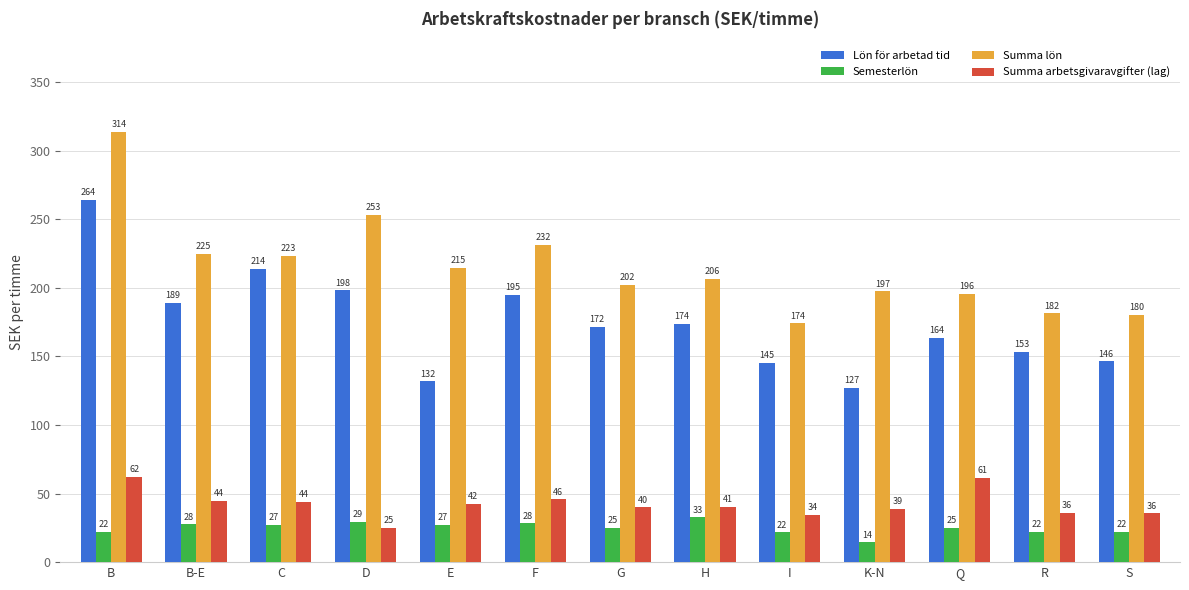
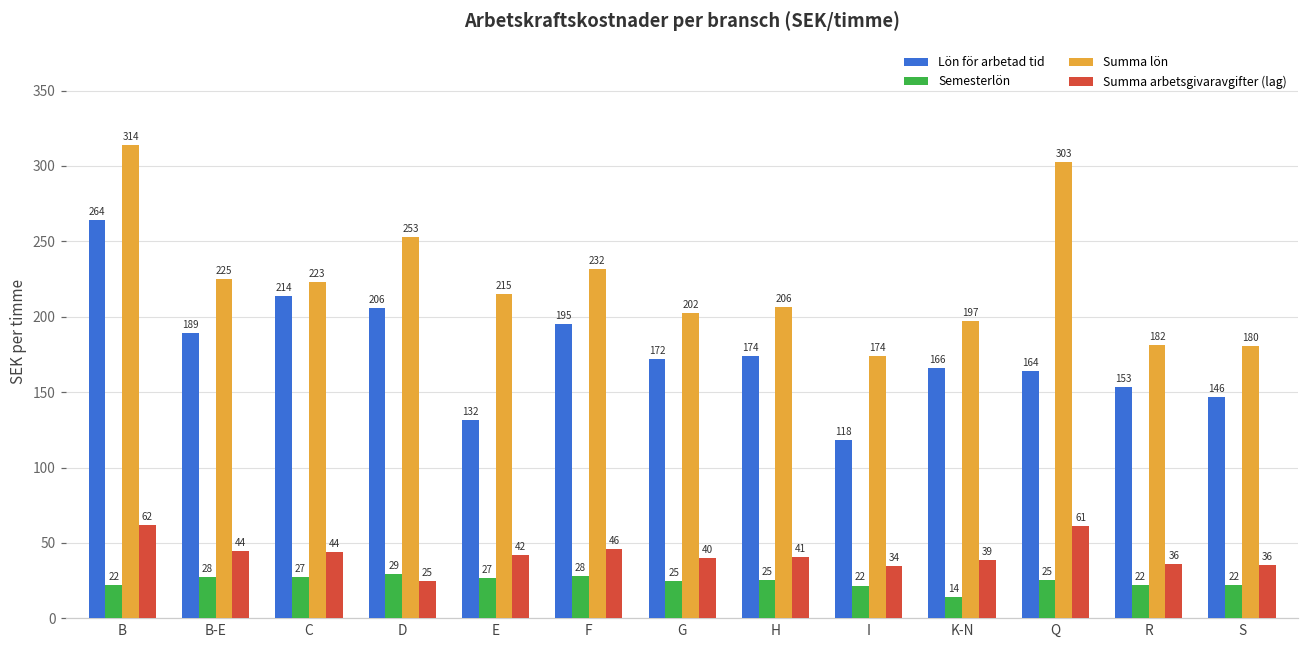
  {
    "Lön för arbetad tid": {
      "B": 264,
      "B-E": 189,
      "C": 214,
-     "D": 198,
+     "D": 206,
      "E": 132,
      "F": 195,
      "G": 172,
      "H": 174,
-     "I": 145,
-     "K-N": 127,
+     "I": 118,
+     "K-N": 166,
      "Q": 164,
      "R": 153,
      "S": 146
    },
    "Semesterlön": {
      "B": 22,
      "B-E": 28,
      "C": 27,
      "D": 29,
      "E": 27,
      "F": 28,
      "G": 25,
-     "H": 33,
+     "H": 25,
      "I": 22,
      "K-N": 14,
      "Q": 25,
      "R": 22,
      "S": 22
    },
    "Summa lön": {
      "B": 314,
      "B-E": 225,
      "C": 223,
      "D": 253,
      "E": 215,
      "F": 232,
      "G": 202,
      "H": 206,
      "I": 174,
      "K-N": 197,
-     "Q": 196,
+     "Q": 303,
      "R": 182,
      "S": 180
    },
    "Summa arbetsgivaravgifter (lag)": {
      "B": 62,
      "B-E": 44,
      "C": 44,
      "D": 25,
      "E": 42,
      "F": 46,
      "G": 40,
      "H": 41,
      "I": 34,
      "K-N": 39,
      "Q": 61,
      "R": 36,
      "S": 36
    }
  }
